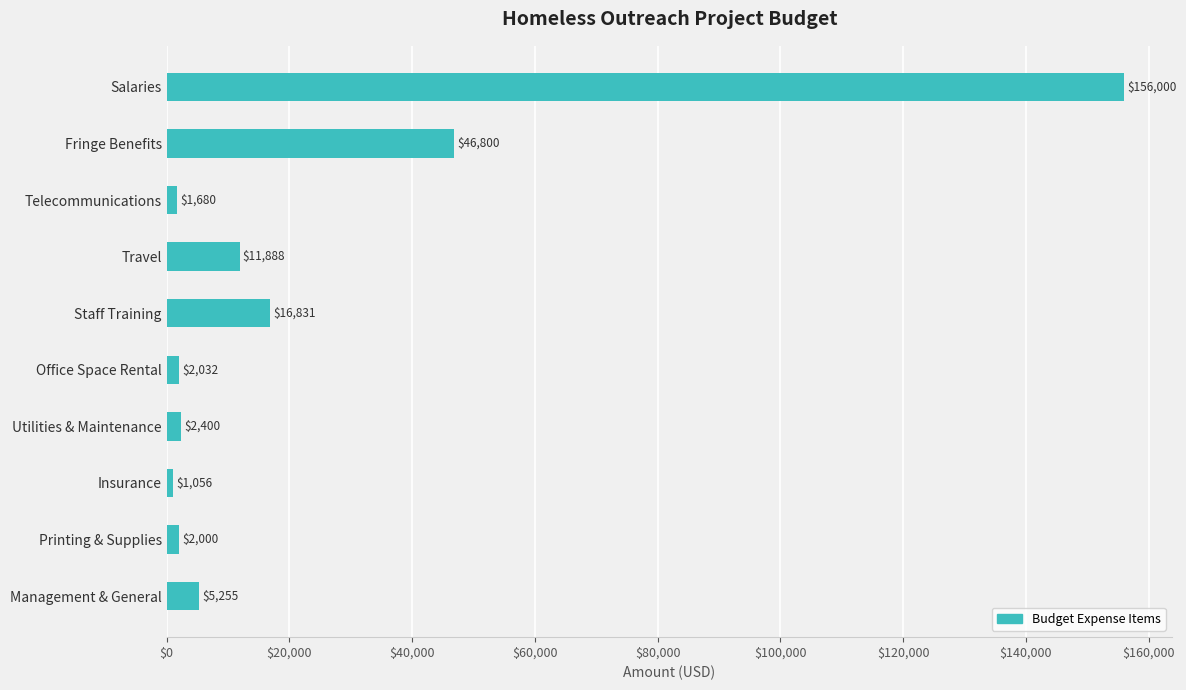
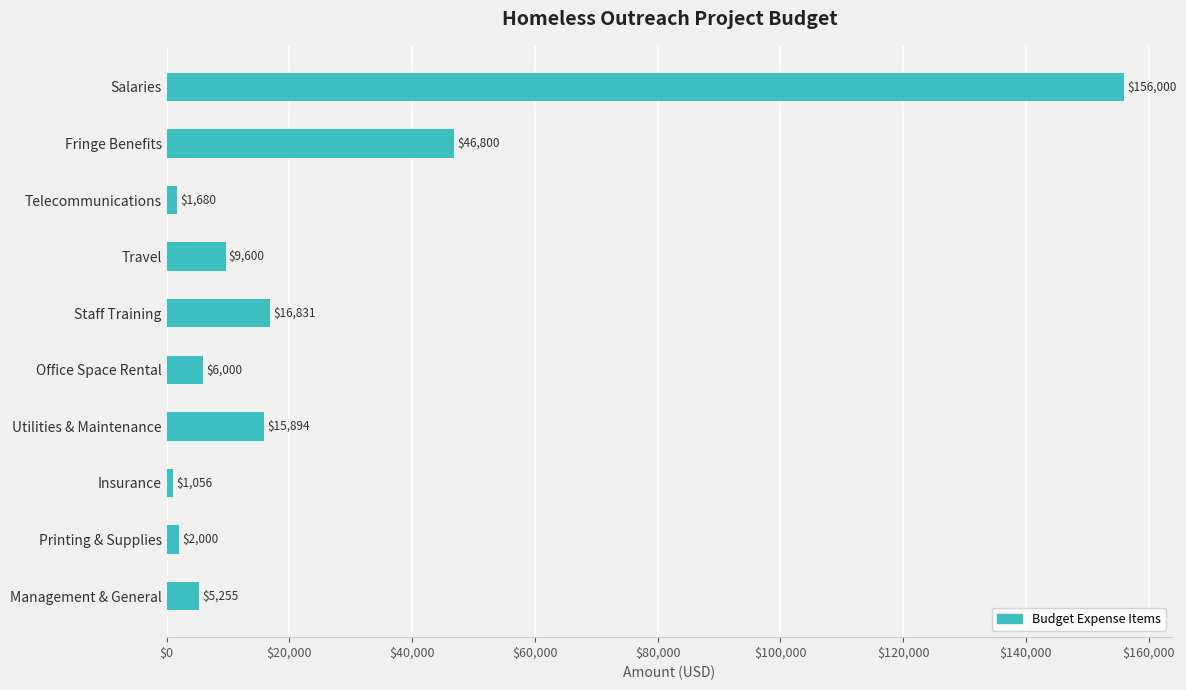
  {
    "Salaries": "$156,000",
    "Fringe Benefits": "$46,800",
    "Telecommunications": "$1,680",
-   "Travel": "$11,888",
+   "Travel": "$9,600",
    "Staff Training": "$16,831",
-   "Office Space Rental": "$2,032",
-   "Utilities & Maintenance": "$2,400",
+   "Office Space Rental": "$6,000",
+   "Utilities & Maintenance": "$15,894",
    "Insurance": "$1,056",
    "Printing & Supplies": "$2,000",
    "Management & General": "$5,255"
  }
